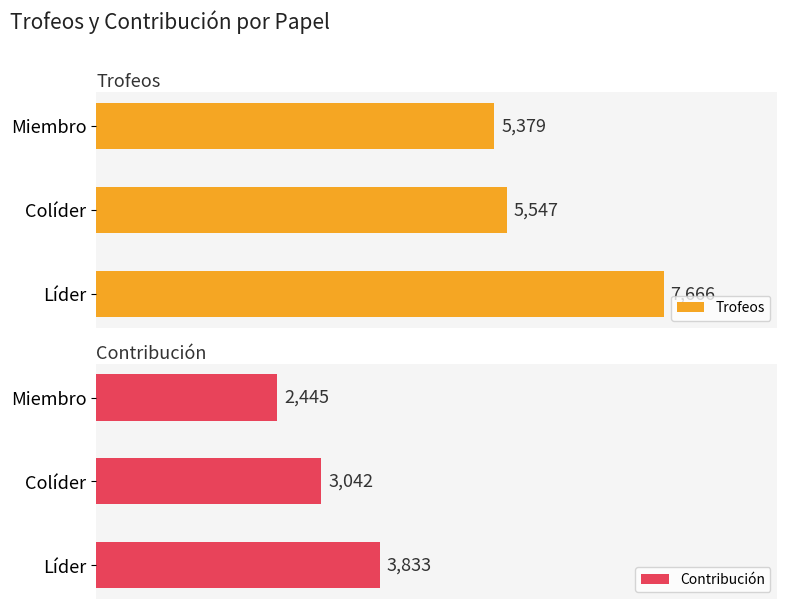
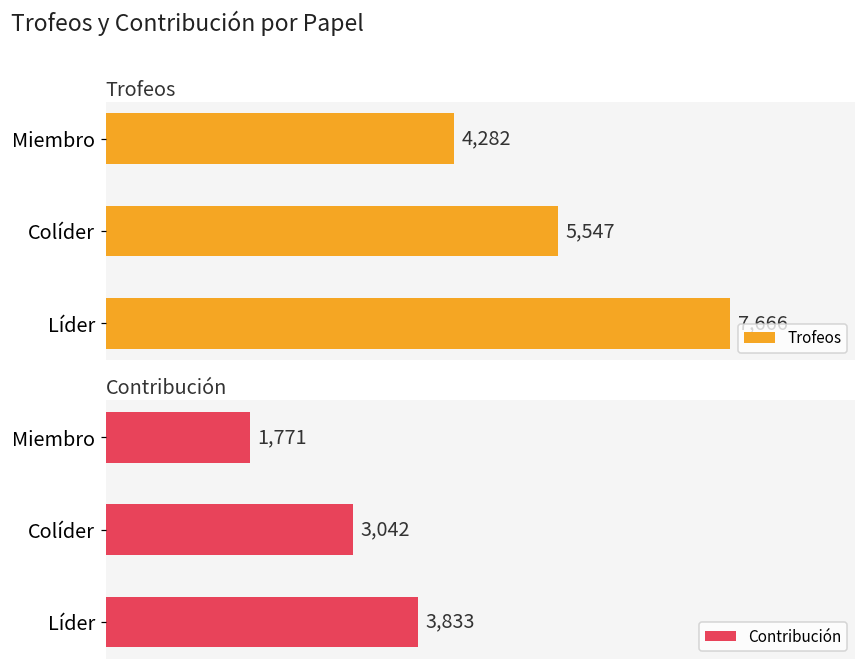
  {
    "Trofeos": {
-     "Miembro": "5,379",
+     "Miembro": "4,282",
      "Colíder": "5,547"
    },
    "Contribución": {
-     "Miembro": "2,445",
+     "Miembro": "1,771",
      "Colíder": "3,042",
      "Líder": "3,833"
    }
  }
